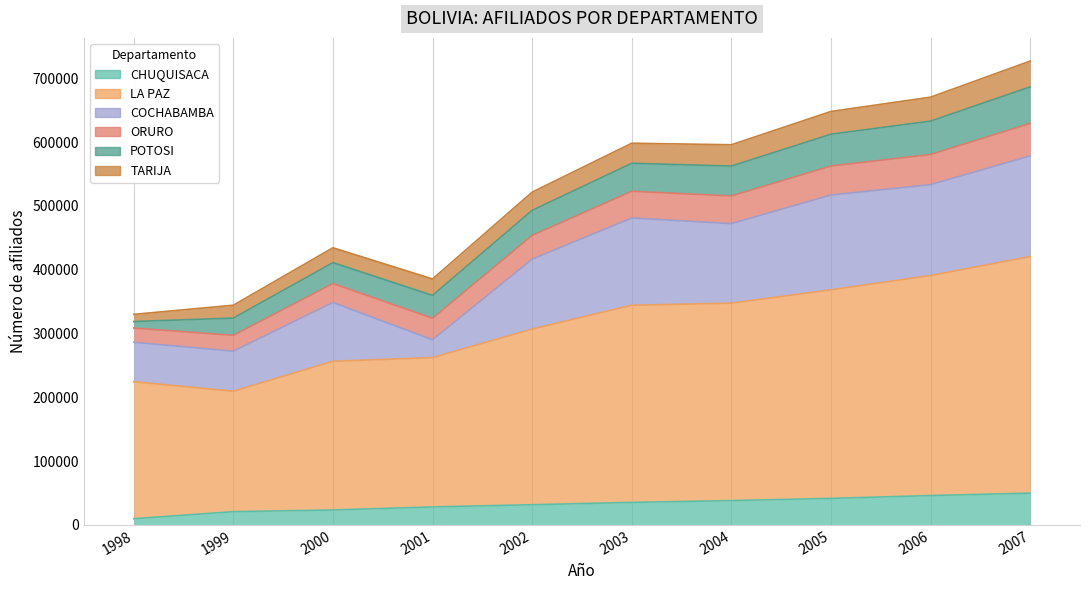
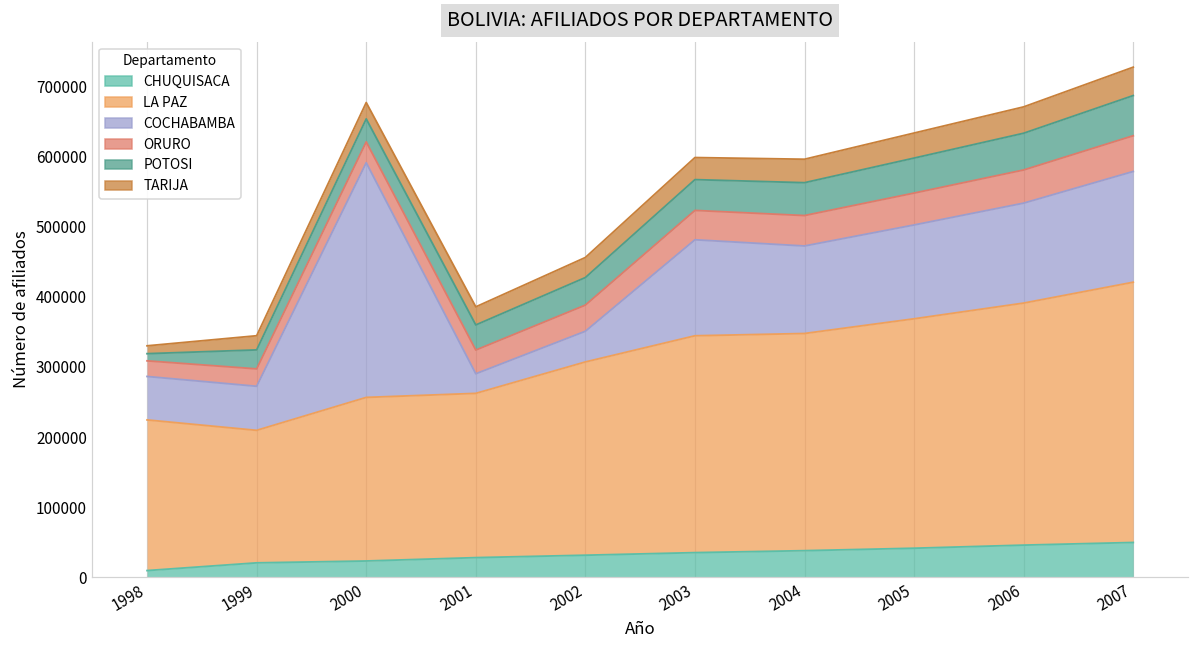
  {
    "COCHABAMBA": {
      "1998": 60000,
      "1999": 60000,
-     "2000": 90000,
+     "2000": 330000,
      "2001": 30000,
-     "2002": 110000,
+     "2002": 40000,
      "2003": 140000,
      "2004": 120000,
-     "2005": 150000,
+     "2005": 130000,
      "2006": 140000,
      "2007": 160000
    }
  }
